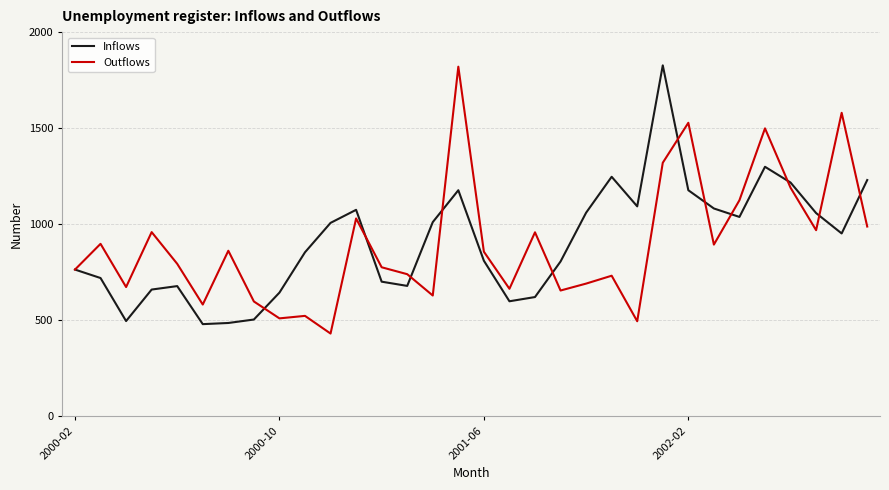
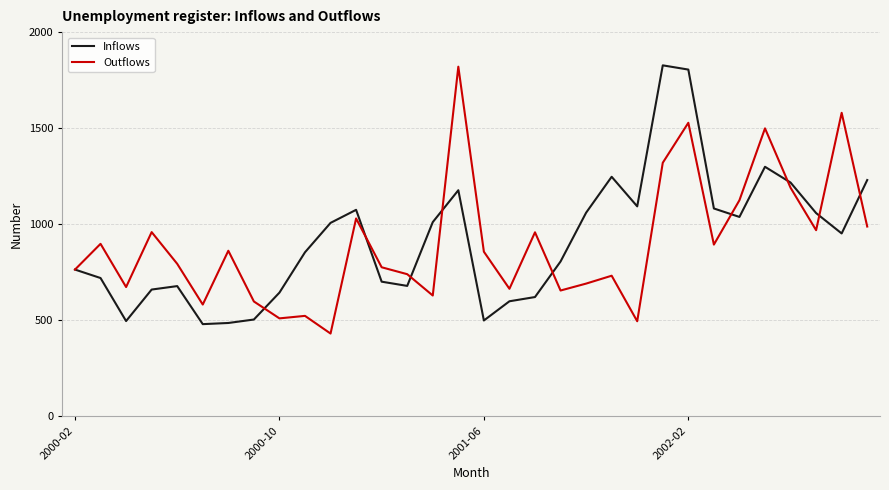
  {
    "Inflows": {
      "2000-10": 640,
-     "2001-06": 810,
-     "2002-02": 1180
+     "2001-06": 500,
+     "2002-02": 1810
    },
    "Outflows": {
      "2000-10": 510,
      "2001-06": 860,
      "2002-02": 1530
    }
  }
